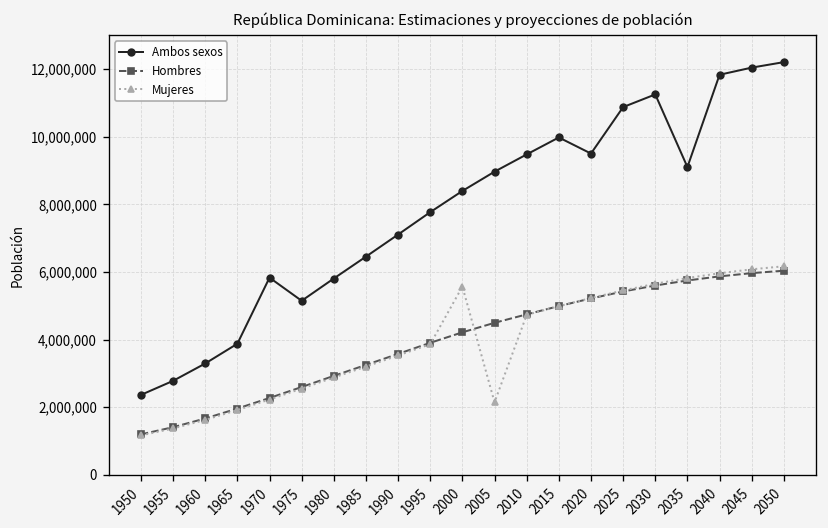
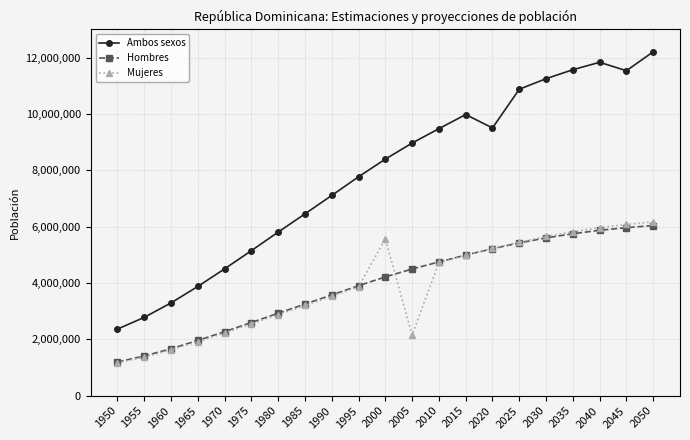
  {
    "Ambos sexos": {
      "1950": "2,400,000",
      "1955": "2,800,000",
      "1960": "3,300,000",
      "1965": "3,900,000",
-     "1970": "5,800,000",
+     "1970": "4,500,000",
      "1975": "5,100,000",
      "1980": "5,800,000",
      "1985": "6,500,000",
      "1990": "7,100,000",
      "1995": "7,800,000",
      "2000": "8,400,000",
      "2005": "9,000,000",
      "2010": "9,500,000",
      "2015": "10,000,000",
      "2020": "9,500,000",
      "2025": "10,900,000",
      "2030": "11,300,000",
-     "2035": "9,100,000",
+     "2035": "11,600,000",
      "2040": "11,800,000",
-     "2045": "12,000,000",
+     "2045": "11,500,000",
      "2050": "12,200,000"
    },
    "Hombres": {
      "2000": "4,200,000",
      "2005": "4,500,000",
      "2040": "5,900,000",
      "2045": "6,000,000",
      "2050": "6,000,000"
    },
    "Mujeres": {
      "2000": "5,600,000",
      "2005": "2,100,000",
      "2040": "6,000,000",
      "2045": "6,100,000",
      "2050": "6,200,000"
    }
  }
